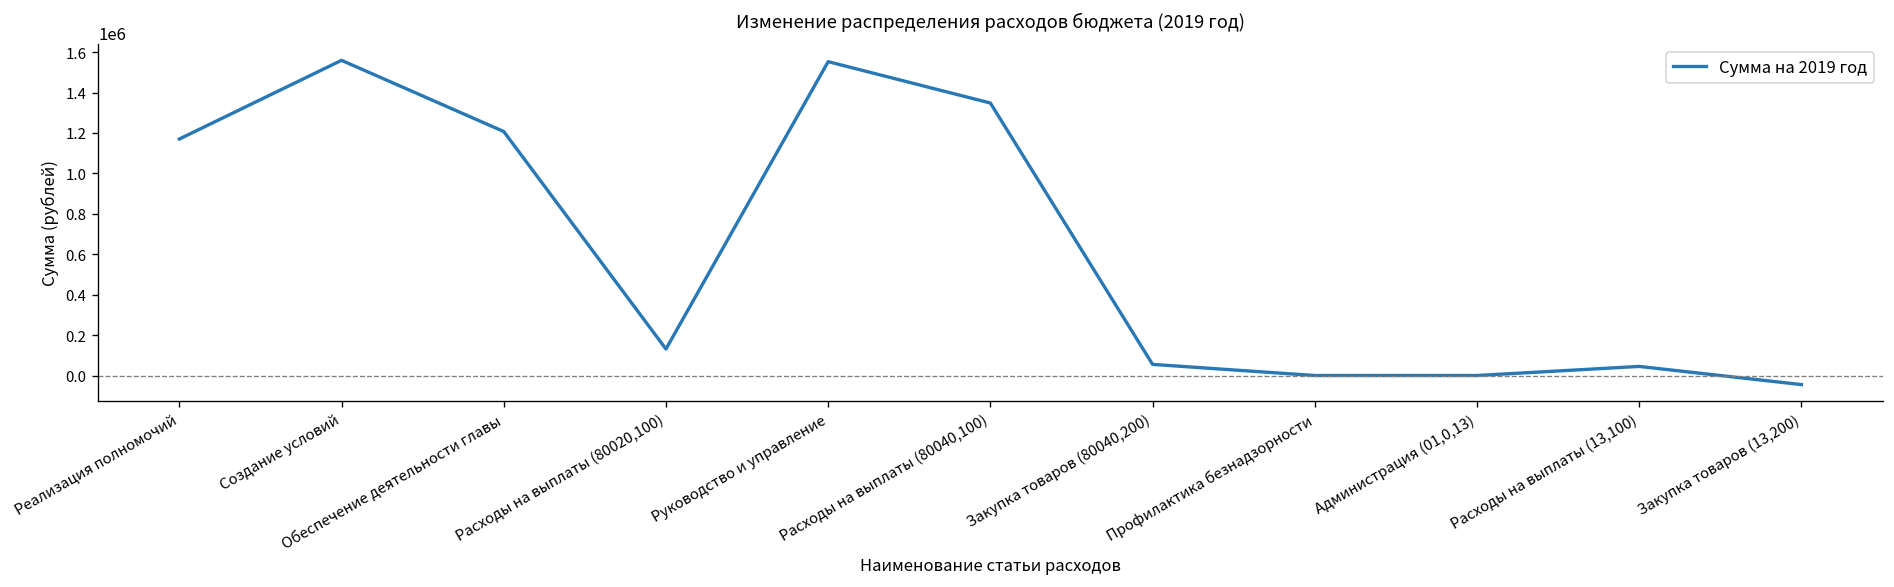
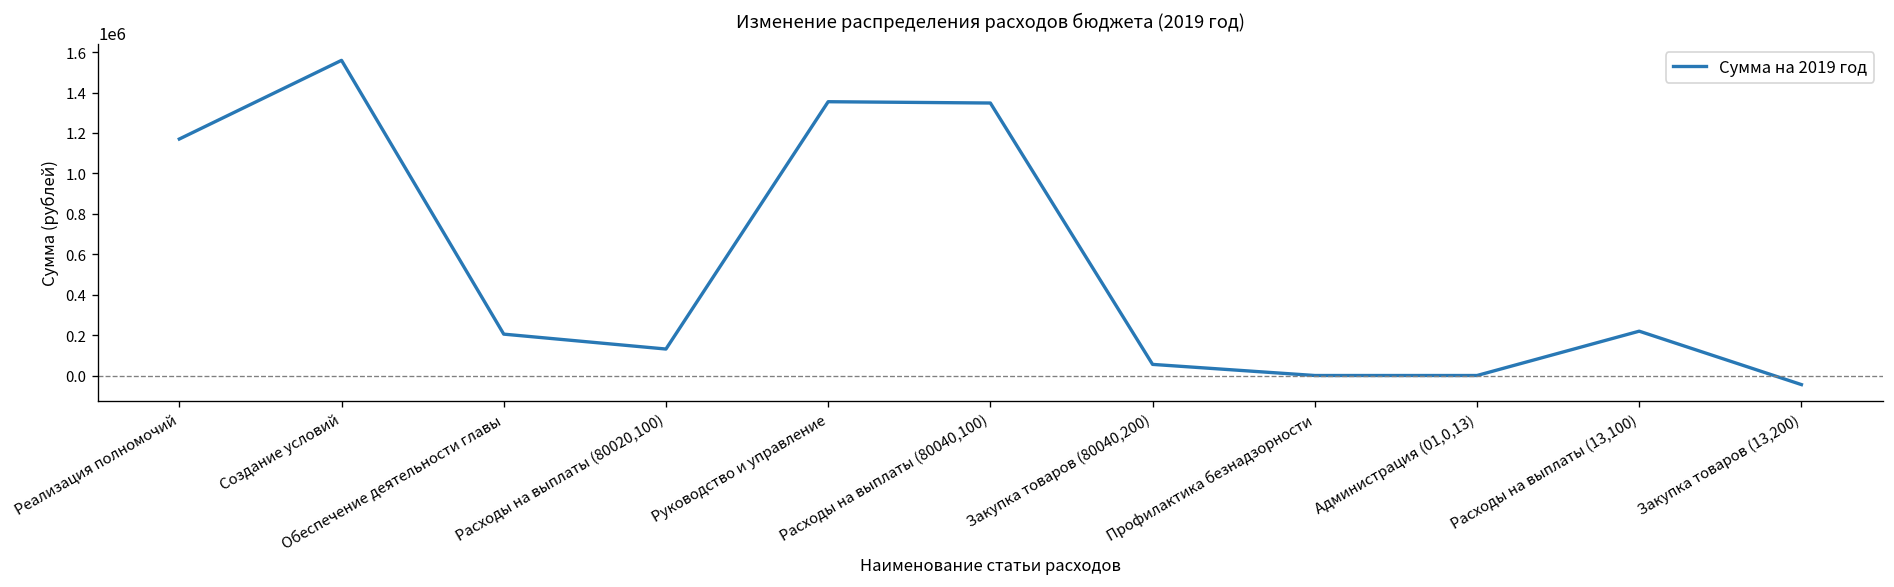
  {
    "Реализация полномочий": 1170000,
    "Создание условий": 1560000,
-   "Обеспечение деятельности главы": 1210000,
+   "Обеспечение деятельности главы": 200000,
    "Расходы на выплаты (80020,100)": 130000,
-   "Руководство и управление": 1550000,
+   "Руководство и управление": 1350000,
    "Расходы на выплаты (80040,100)": 1350000,
    "Закупка товаров (80040,200)": 60000,
    "Профилактика безнадзорности": 0,
    "Администрация (01,0,13)": 0,
-   "Расходы на выплаты (13,100)": 40000,
+   "Расходы на выплаты (13,100)": 220000,
    "Закупка товаров (13,200)": -40000
  }
